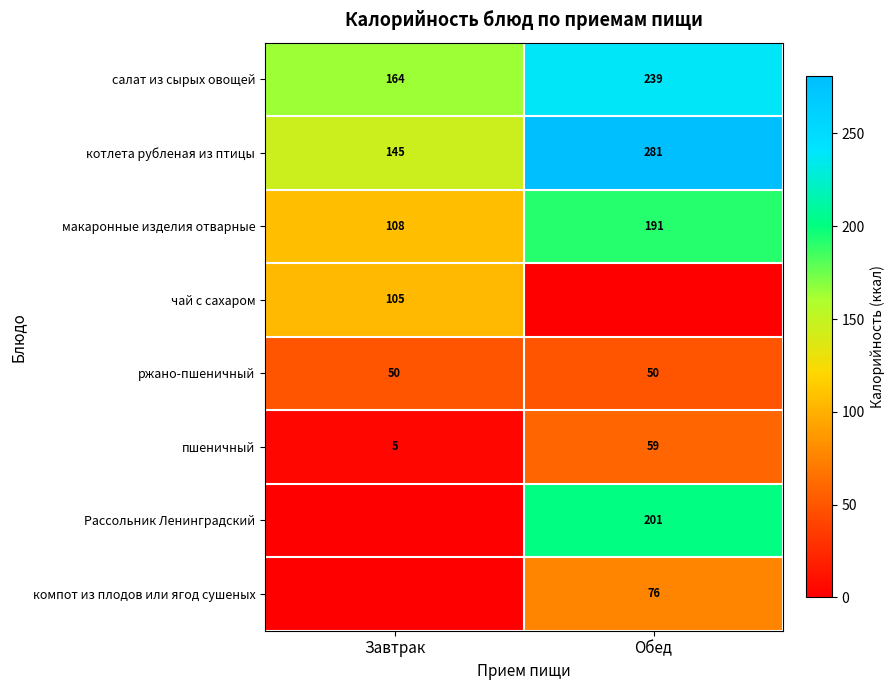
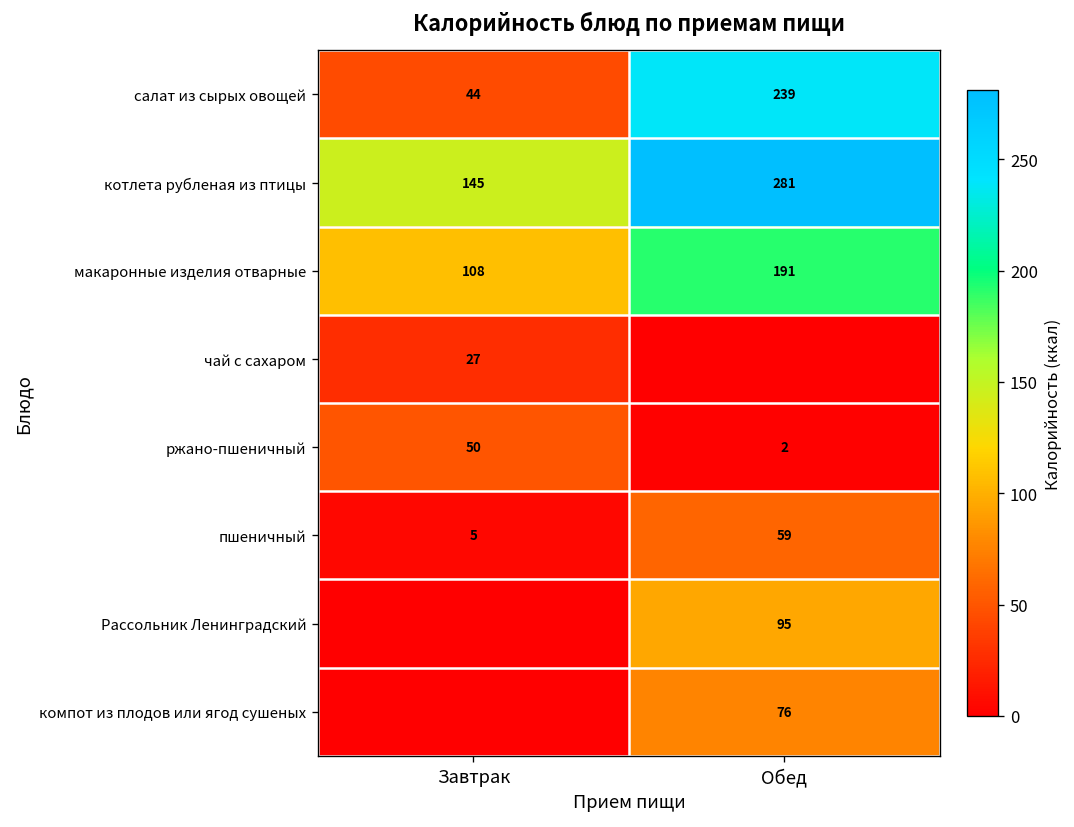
  {
    "салат из сырых овощей": {
-     "Завтрак": 164,
+     "Завтрак": 44,
      "Обед": 239
    },
    "котлета рубленая из птицы": {
      "Завтрак": 145,
      "Обед": 281
    },
    "макаронные изделия отварные": {
      "Завтрак": 108,
      "Обед": 191
    },
    "чай с сахаром": {
-     "Завтрак": 105
+     "Завтрак": 27
    },
    "ржано-пшеничный": {
      "Завтрак": 50,
-     "Обед": 50
+     "Обед": 2
    },
    "пшеничный": {
      "Завтрак": 5,
      "Обед": 59
    },
    "Рассольник Ленинградский": {
-     "Обед": 201
+     "Обед": 95
    },
    "компот из плодов или ягод сушеных": {
      "Обед": 76
    }
  }
